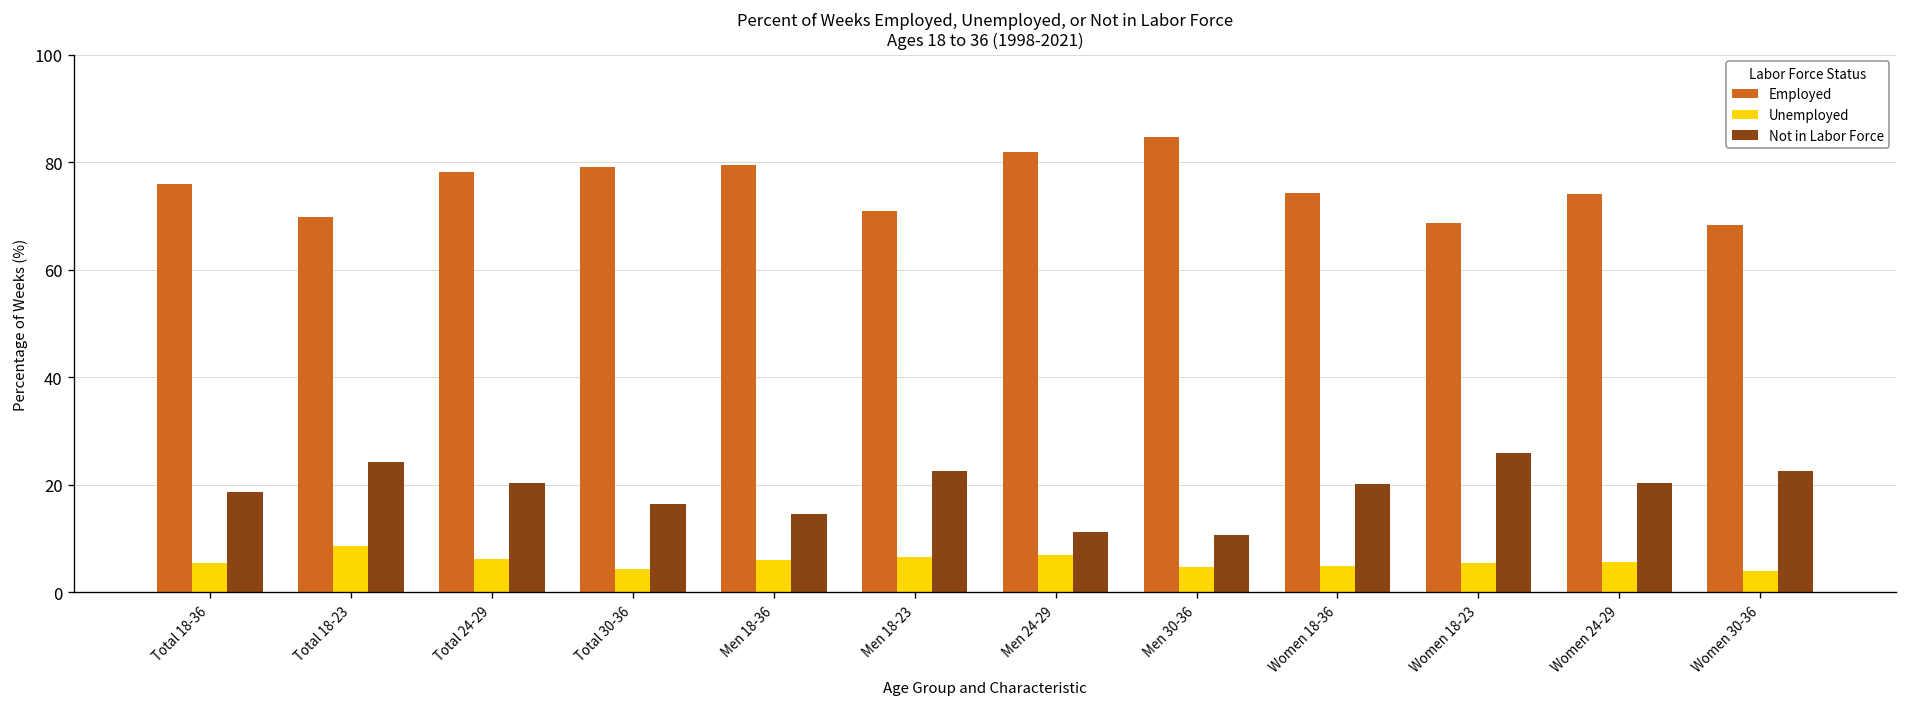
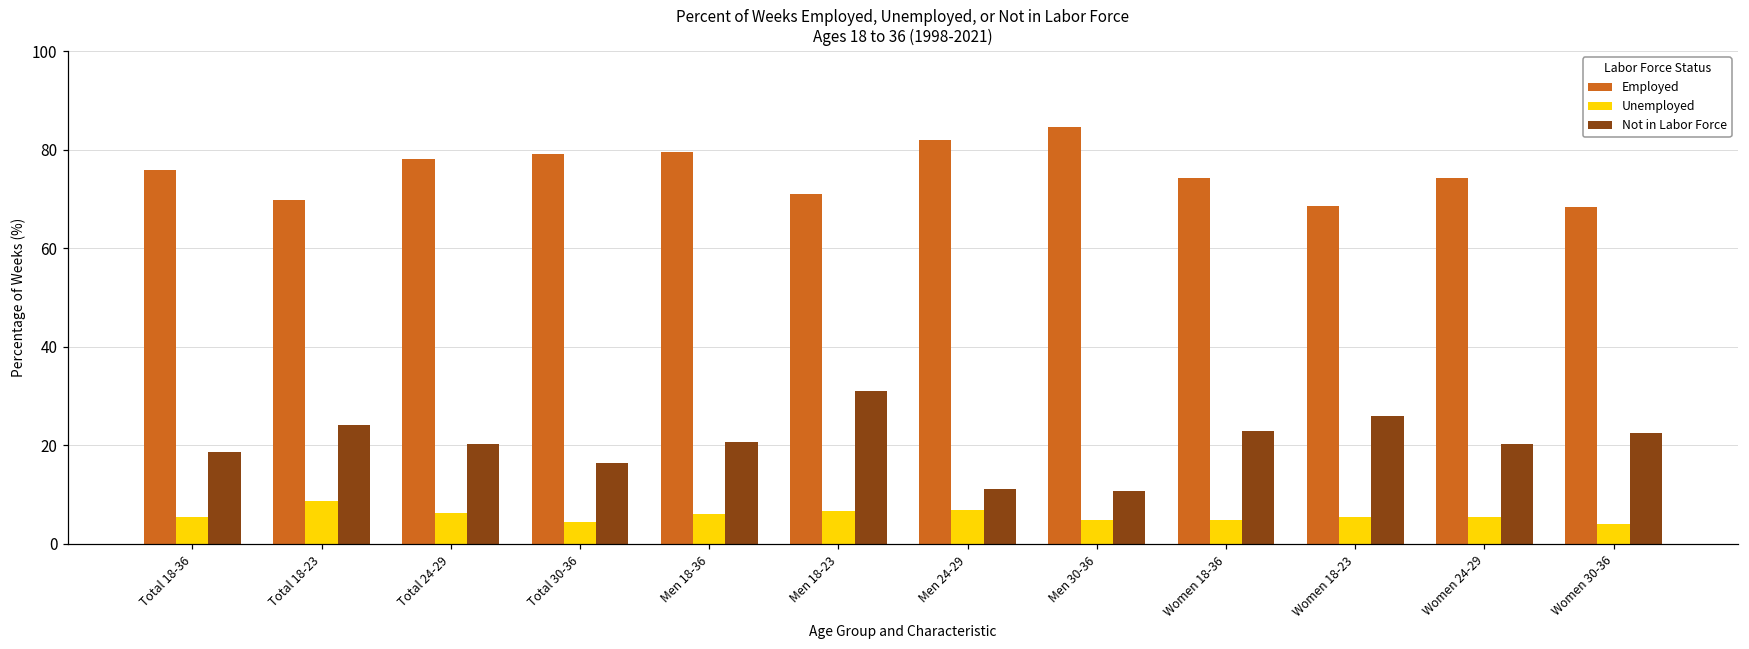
  {
    "Employed": {
      "Total 18-36": 76,
      "Total 18-23": 70,
      "Total 24-29": 78,
      "Total 30-36": 79,
      "Men 18-36": 79,
      "Men 18-23": 71,
      "Men 24-29": 82,
      "Men 30-36": 85,
      "Women 18-36": 74,
      "Women 18-23": 69,
      "Women 24-29": 74,
      "Women 30-36": 68
    },
    "Unemployed": {
      "Total 18-36": 5,
      "Total 18-23": 9,
      "Total 24-29": 6,
      "Total 30-36": 4,
      "Men 18-36": 6,
      "Men 18-23": 7,
      "Men 24-29": 7,
      "Men 30-36": 5,
      "Women 18-36": 5,
      "Women 18-23": 6,
      "Women 24-29": 6,
      "Women 30-36": 4
    },
    "Not in Labor Force": {
      "Total 18-36": 19,
      "Total 18-23": 24,
      "Total 24-29": 20,
      "Total 30-36": 16,
-     "Men 18-36": 15,
-     "Men 18-23": 23,
+     "Men 18-36": 21,
+     "Men 18-23": 31,
      "Men 24-29": 11,
      "Men 30-36": 11,
-     "Women 18-36": 20,
+     "Women 18-36": 23,
      "Women 18-23": 26,
      "Women 24-29": 20,
      "Women 30-36": 23
    }
  }
